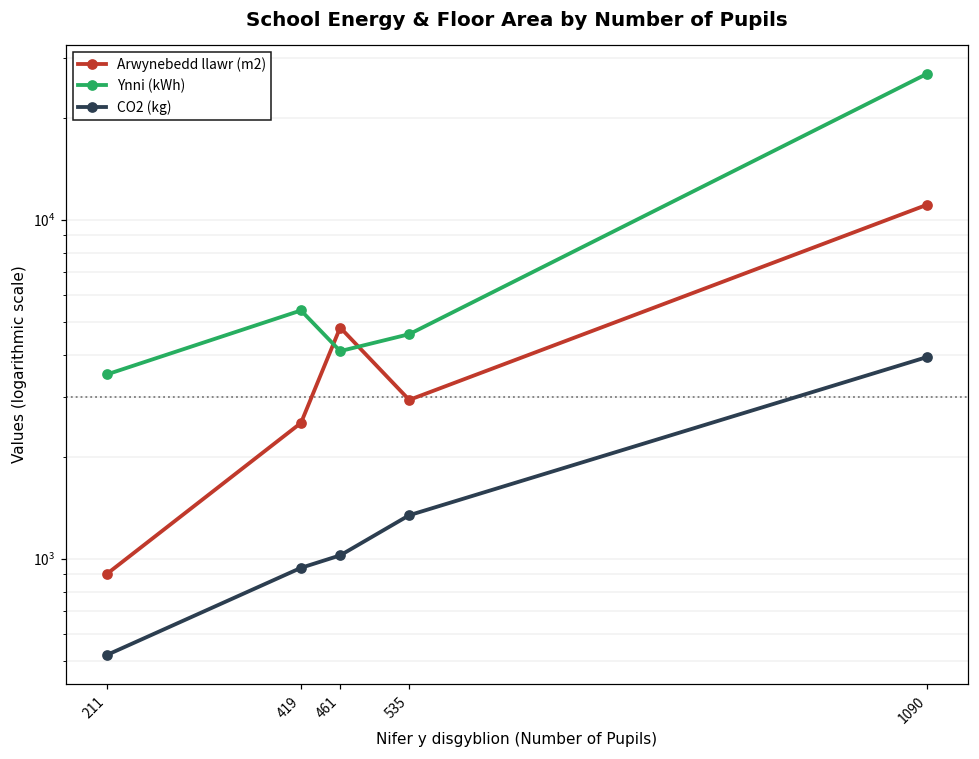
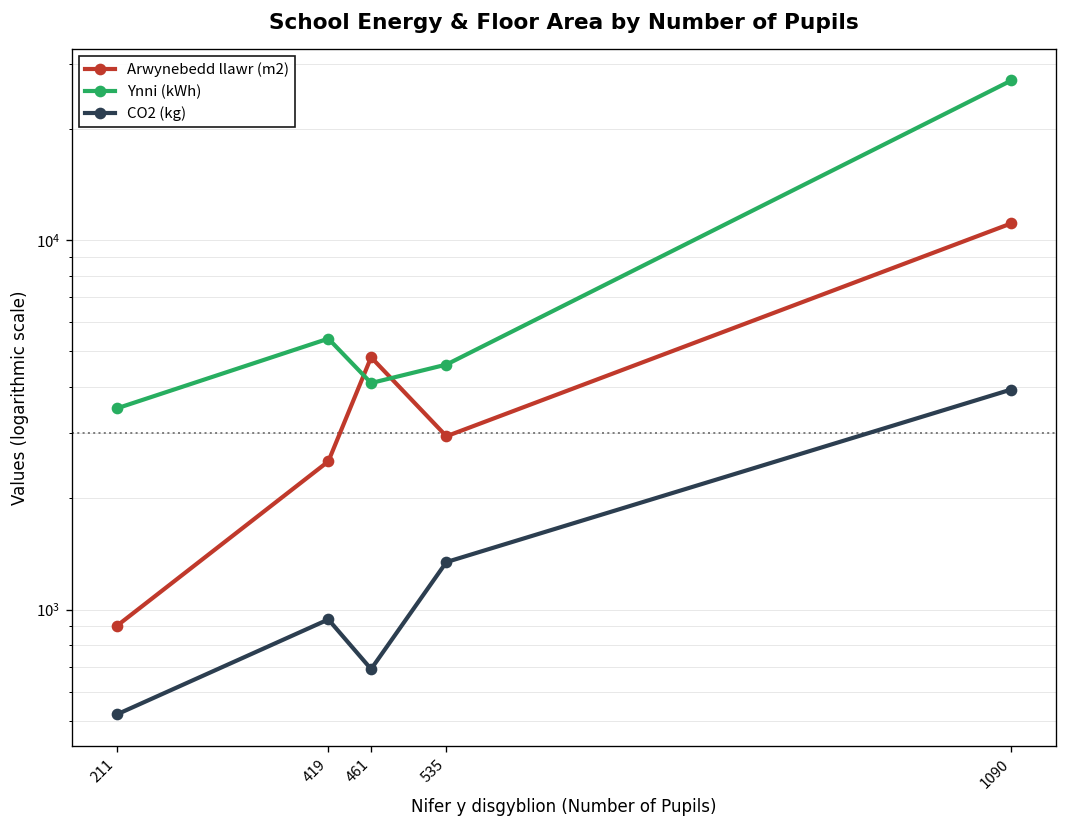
  {
    "Arwynebedd llawr (m2)": {
      "211": 900,
      "419": 2500,
      "461": 4800,
      "535": 2900,
      "1090": 11100
    },
    "Ynni (kWh)": {
      "211": 3500,
      "419": 5400,
      "461": 4100,
      "535": 4600,
      "1090": 27000
    },
    "CO2 (kg)": {
      "211": 520,
      "419": 940,
-     "461": 1020,
+     "461": 690,
      "535": 1300,
      "1090": 3900
    }
  }
